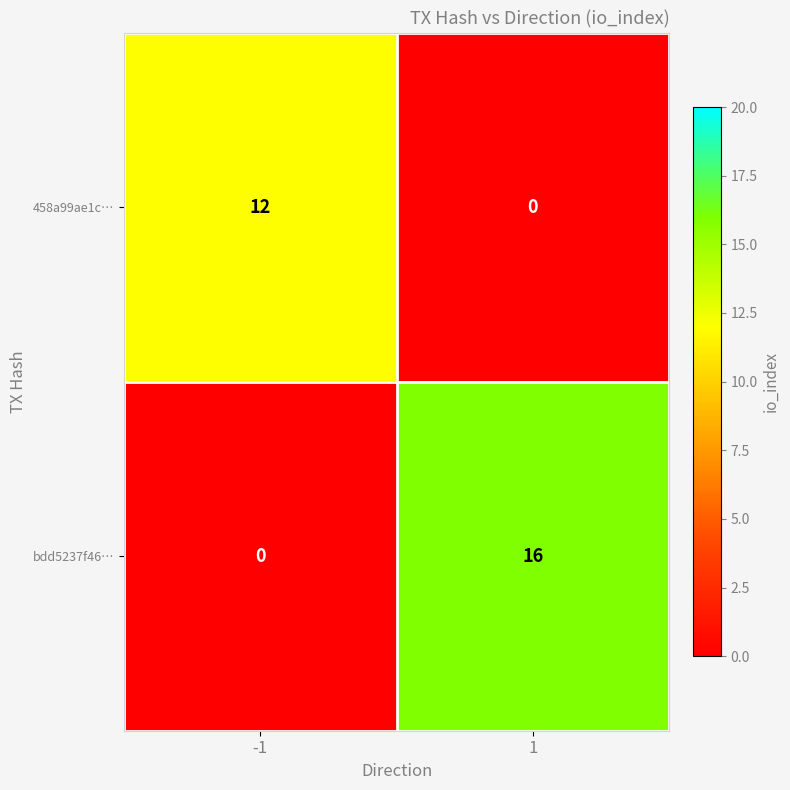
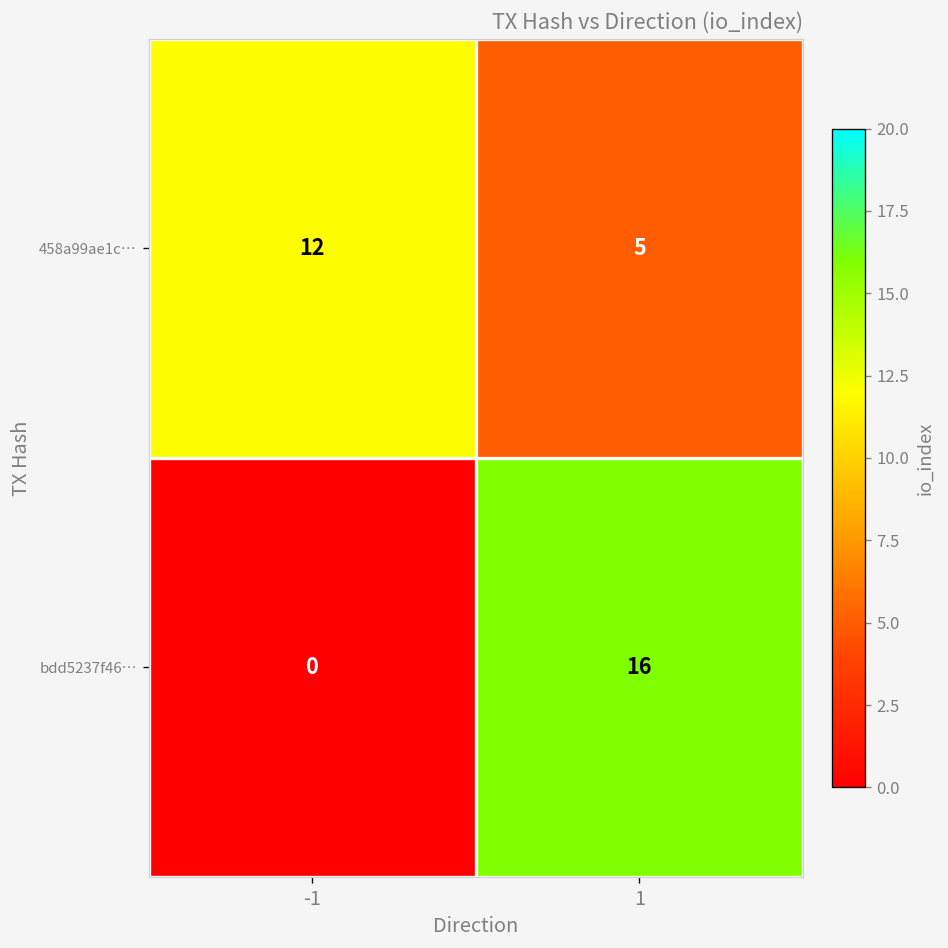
  {
    "458a99ae1c…": {
      "-1": 12,
-     "1": 0
+     "1": 5
    },
    "bdd5237f46…": {
      "-1": 0,
      "1": 16
    }
  }
